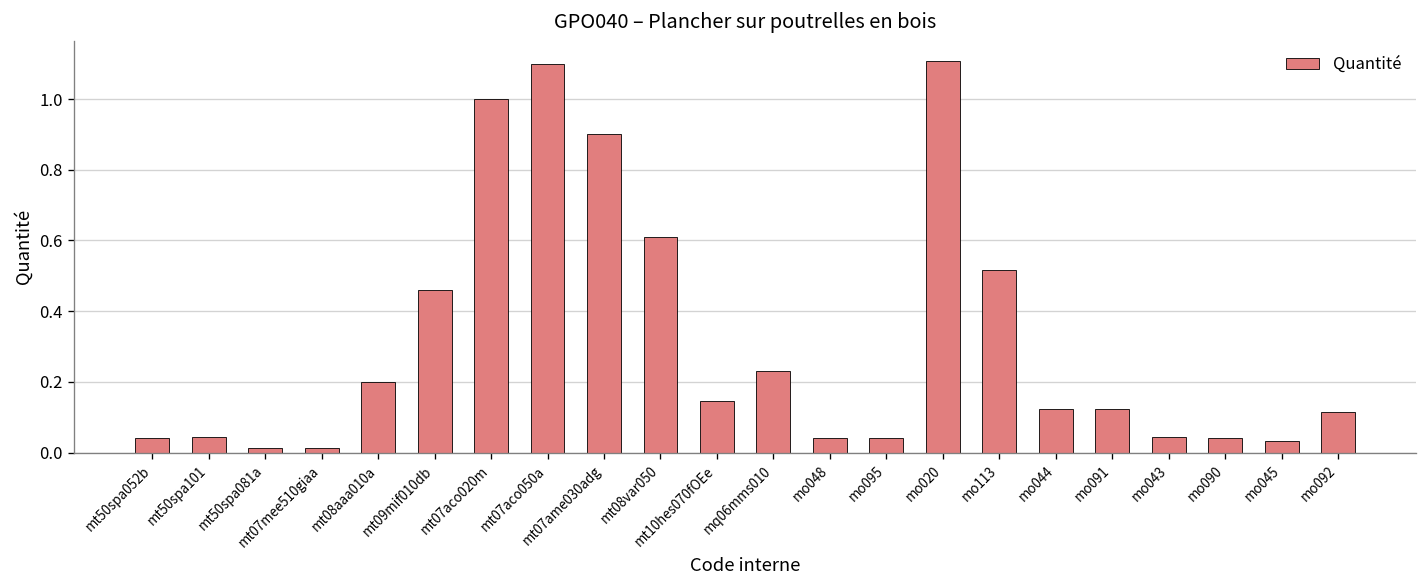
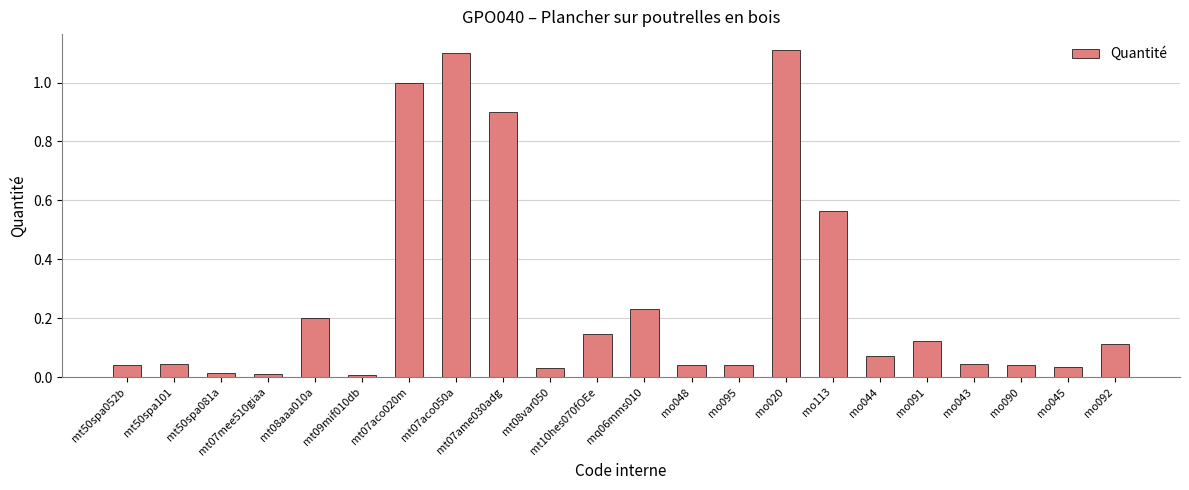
  {
    "mt50spa052b": 0.04,
    "mt50spa101": 0.05,
    "mt50spa081a": 0.01,
    "mt07mee510giaa": 0.01,
    "mt08aaa010a": 0.20,
-   "mt09mif010db": 0.46,
+   "mt09mif010db": 0.01,
    "mt07aco020m": 1.00,
    "mt07aco050a": 1.10,
    "mt07ame030adg": 0.90,
-   "mt08var050": 0.61,
+   "mt08var050": 0.03,
    "mt10hes070fOEe": 0.15,
    "mq06mms010": 0.23,
    "mo048": 0.04,
    "mo095": 0.04,
    "mo020": 1.11,
-   "mo113": 0.52,
-   "mo044": 0.12,
+   "mo113": 0.56,
+   "mo044": 0.07,
    "mo091": 0.12,
    "mo043": 0.04,
    "mo090": 0.04,
    "mo045": 0.03,
    "mo092": 0.11
  }
